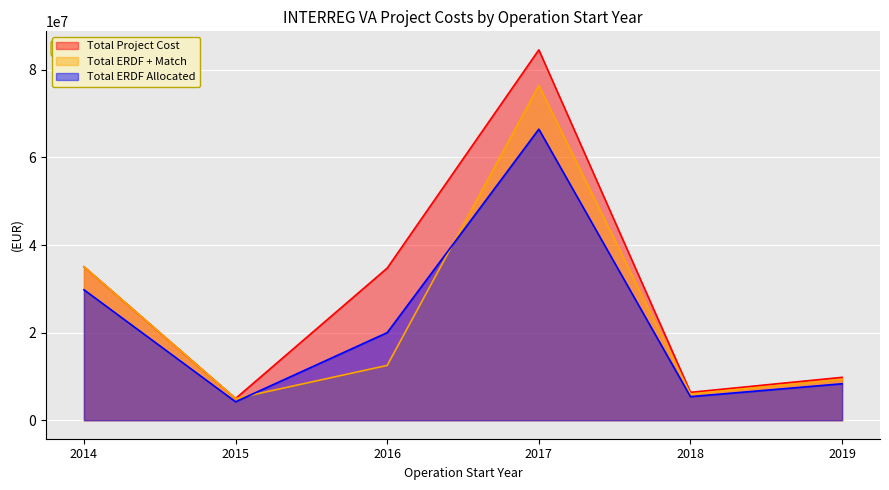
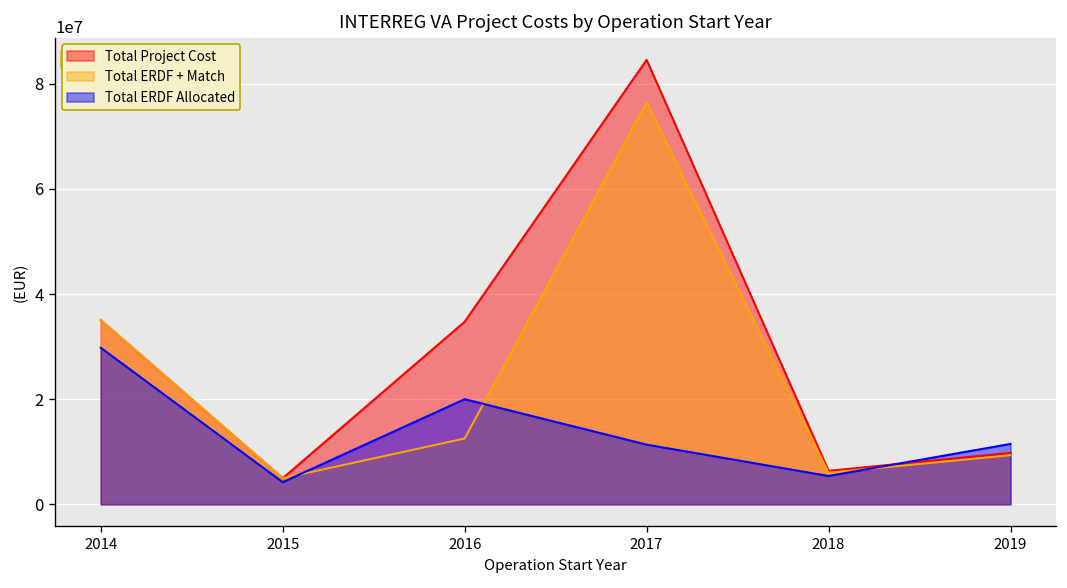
  {
    "Total Project Cost": {
      "2016": 35000000,
      "2017": 85000000
    },
    "Total ERDF + Match": {
      "2016": 13000000,
      "2017": 76000000
    },
    "Total ERDF Allocated": {
      "2014": 30000000,
      "2015": 4000000,
      "2016": 20000000,
-     "2017": 66000000,
+     "2017": 11000000,
      "2018": 5000000,
-     "2019": 8000000
+     "2019": 11000000
    }
  }
